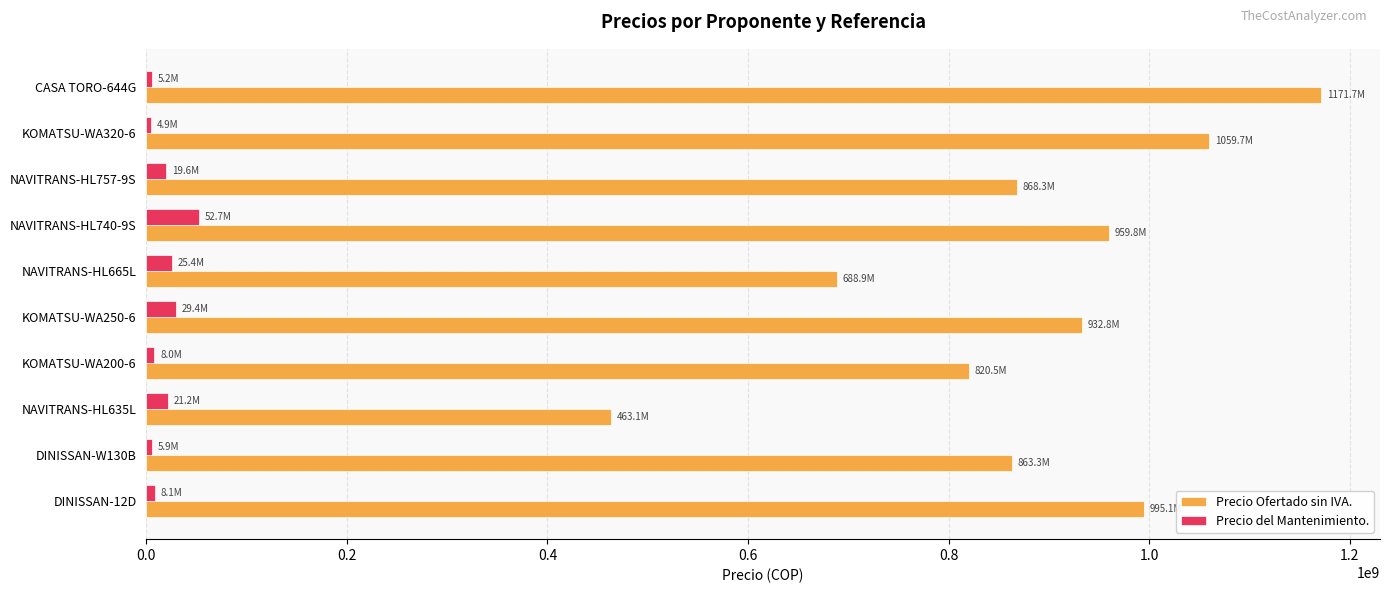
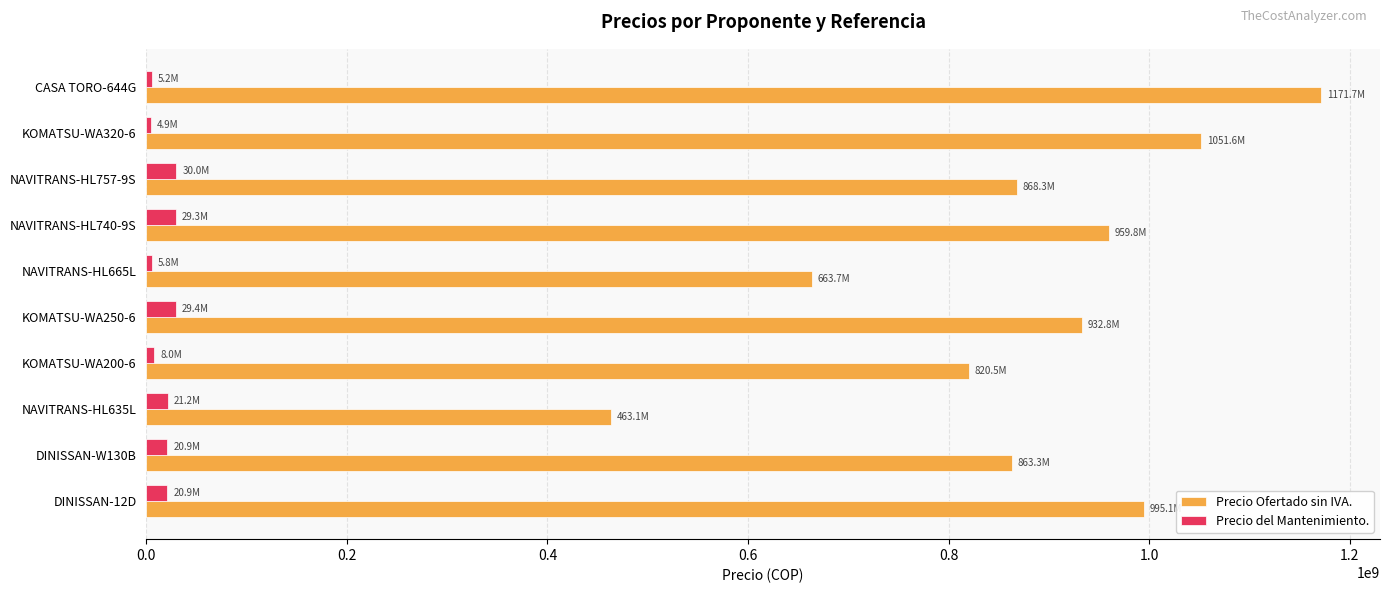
  {
    "Precio Ofertado sin IVA.": {
      "CASA TORO-644G": "1171.7M",
-     "KOMATSU-WA320-6": "1059.7M",
+     "KOMATSU-WA320-6": "1051.6M",
      "NAVITRANS-HL757-9S": "868.3M",
      "NAVITRANS-HL740-9S": "959.8M",
-     "NAVITRANS-HL665L": "688.9M",
+     "NAVITRANS-HL665L": "663.7M",
      "KOMATSU-WA250-6": "932.8M",
      "KOMATSU-WA200-6": "820.5M",
      "NAVITRANS-HL635L": "463.1M",
      "DINISSAN-W130B": "863.3M"
    },
    "Precio del Mantenimiento.": {
      "CASA TORO-644G": "5.2M",
      "KOMATSU-WA320-6": "4.9M",
-     "NAVITRANS-HL757-9S": "19.6M",
-     "NAVITRANS-HL740-9S": "52.7M",
-     "NAVITRANS-HL665L": "25.4M",
+     "NAVITRANS-HL757-9S": "30.0M",
+     "NAVITRANS-HL740-9S": "29.3M",
+     "NAVITRANS-HL665L": "5.8M",
      "KOMATSU-WA250-6": "29.4M",
      "KOMATSU-WA200-6": "8.0M",
      "NAVITRANS-HL635L": "21.2M",
-     "DINISSAN-W130B": "5.9M",
-     "DINISSAN-12D": "8.1M"
+     "DINISSAN-W130B": "20.9M",
+     "DINISSAN-12D": "20.9M"
    }
  }
